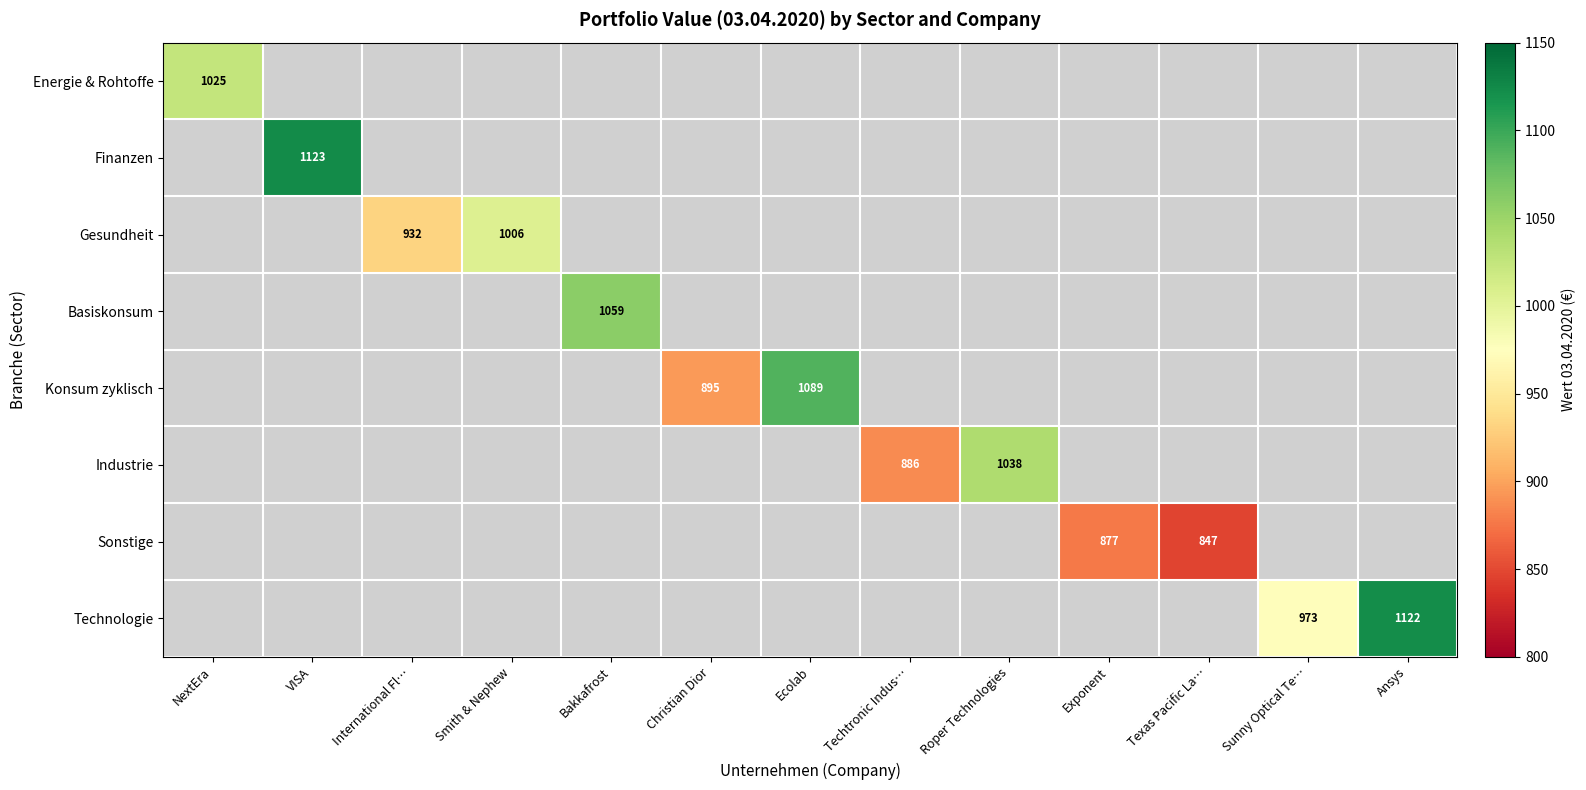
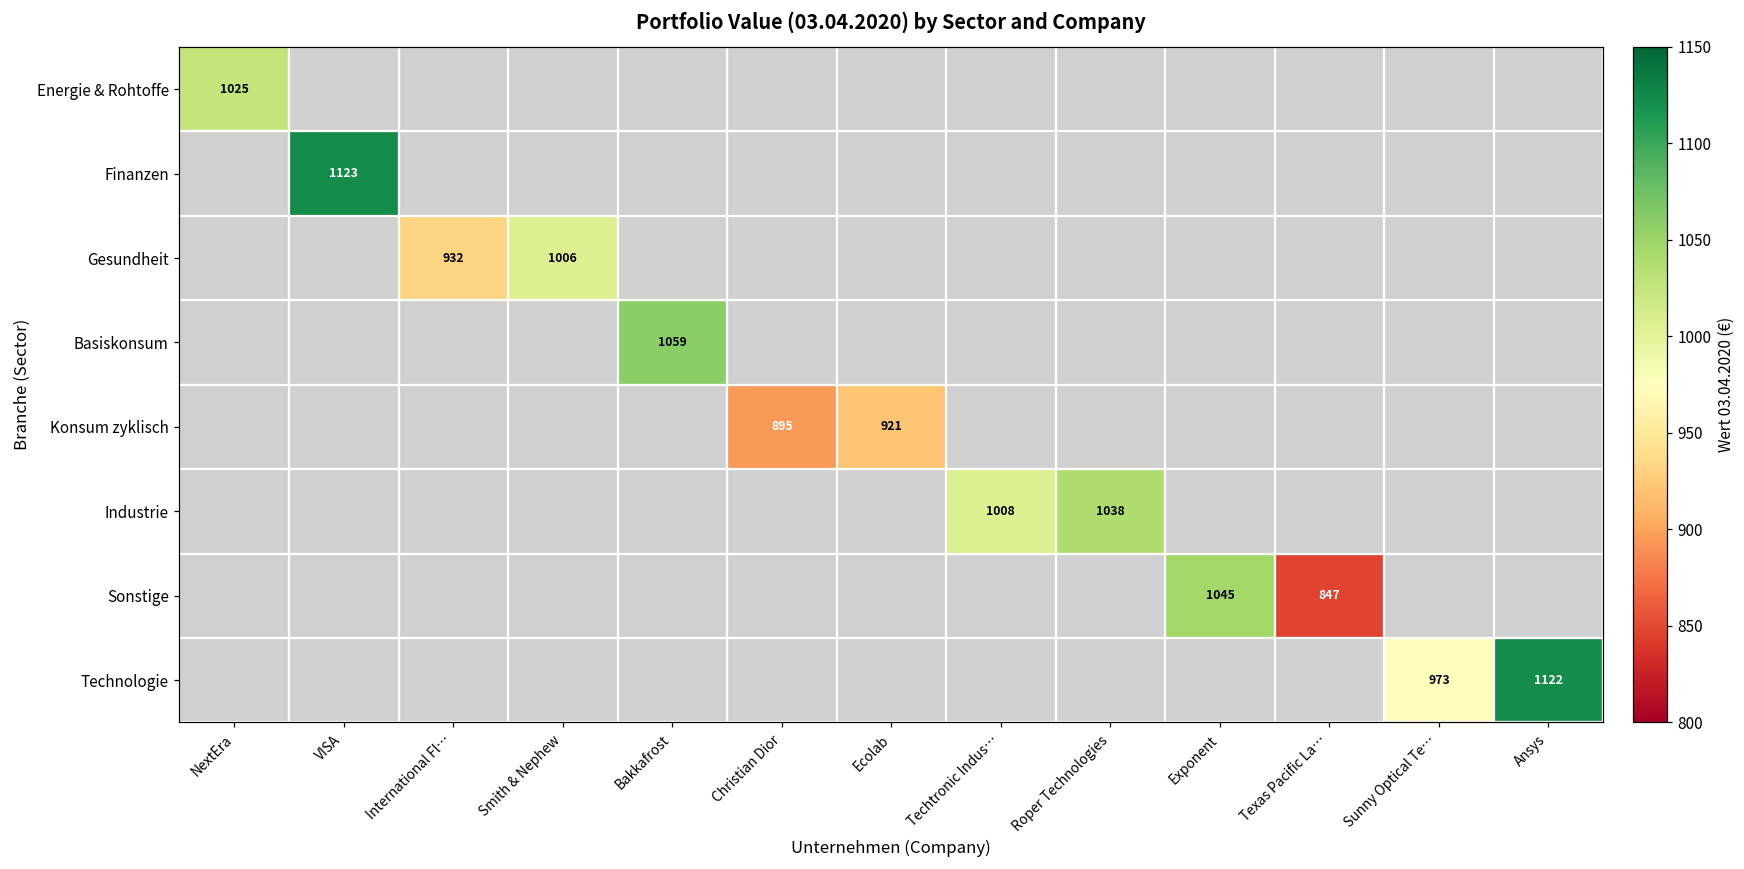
  {
    "Energie & Rohtoffe": {
      "NextEra": 1025
    },
    "Finanzen": {
      "VISA": 1123
    },
    "Gesundheit": {
      "International Fl…": 932,
      "Smith & Nephew": 1006
    },
    "Basiskonsum": {
      "Bakkafrost": 1059
    },
    "Konsum zyklisch": {
      "Christian Dior": 895,
-     "Ecolab": 1089
+     "Ecolab": 921
    },
    "Industrie": {
-     "Techtronic Indus…": 886,
+     "Techtronic Indus…": 1008,
      "Roper Technologies": 1038
    },
    "Sonstige": {
-     "Exponent": 877,
+     "Exponent": 1045,
      "Texas Pacific La…": 847
    },
    "Technologie": {
      "Sunny Optical Te…": 973,
      "Ansys": 1122
    }
  }
